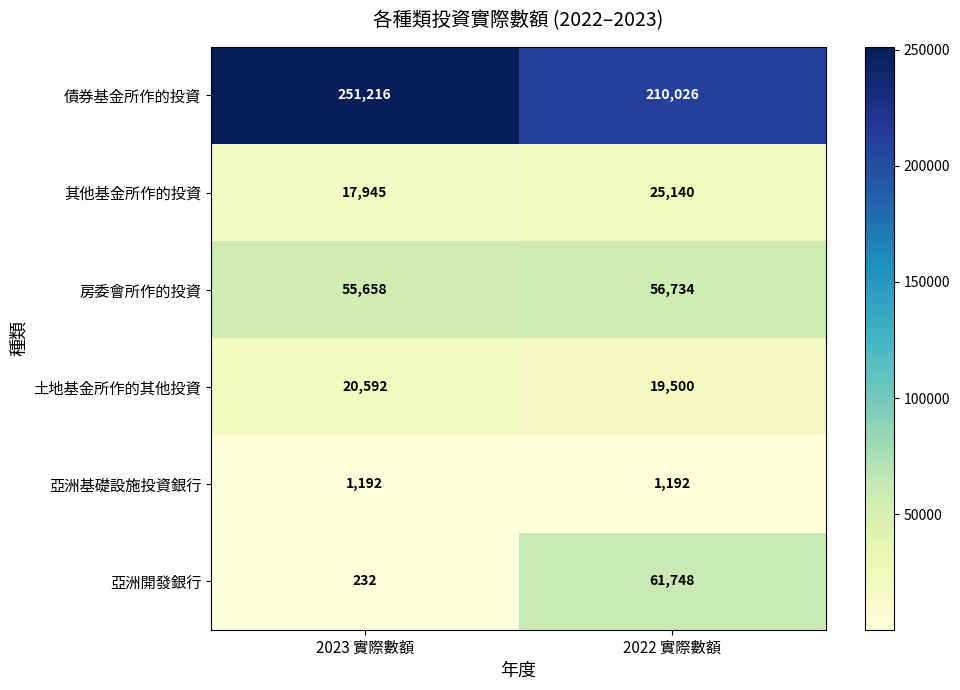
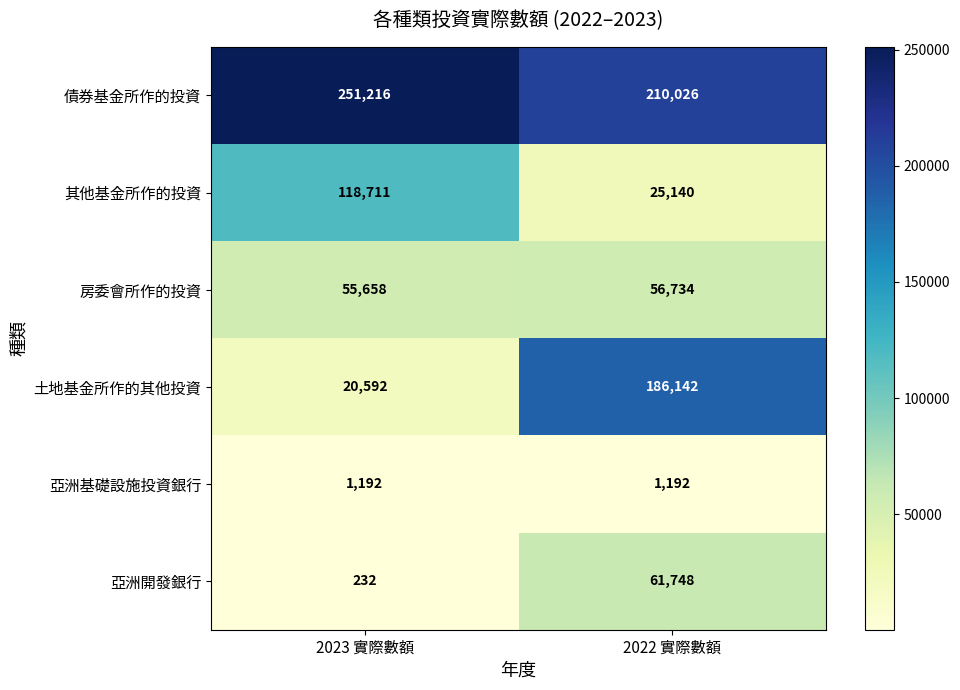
  {
    "債券基金所作的投資": {
      "2023 實際數額": "251,216",
      "2022 實際數額": "210,026"
    },
    "其他基金所作的投資": {
-     "2023 實際數額": "17,945",
+     "2023 實際數額": "118,711",
      "2022 實際數額": "25,140"
    },
    "房委會所作的投資": {
      "2023 實際數額": "55,658",
      "2022 實際數額": "56,734"
    },
    "土地基金所作的其他投資": {
      "2023 實際數額": "20,592",
-     "2022 實際數額": "19,500"
+     "2022 實際數額": "186,142"
    },
    "亞洲基礎設施投資銀行": {
      "2023 實際數額": "1,192",
      "2022 實際數額": "1,192"
    },
    "亞洲開發銀行": {
      "2023 實際數額": "232",
      "2022 實際數額": "61,748"
    }
  }
